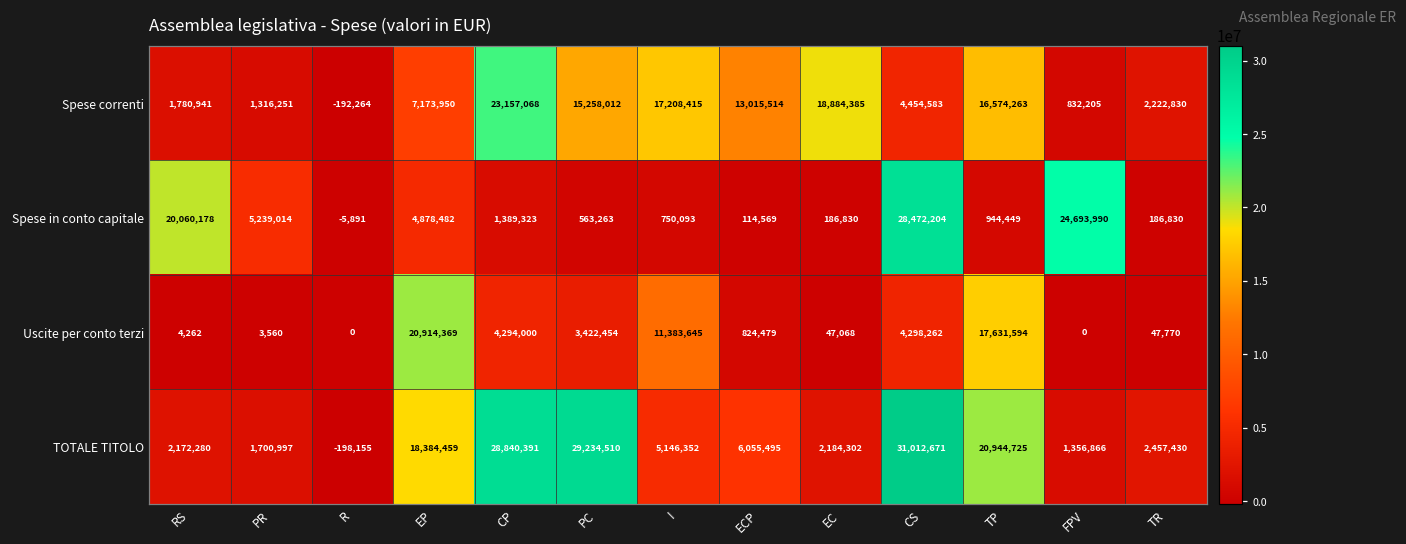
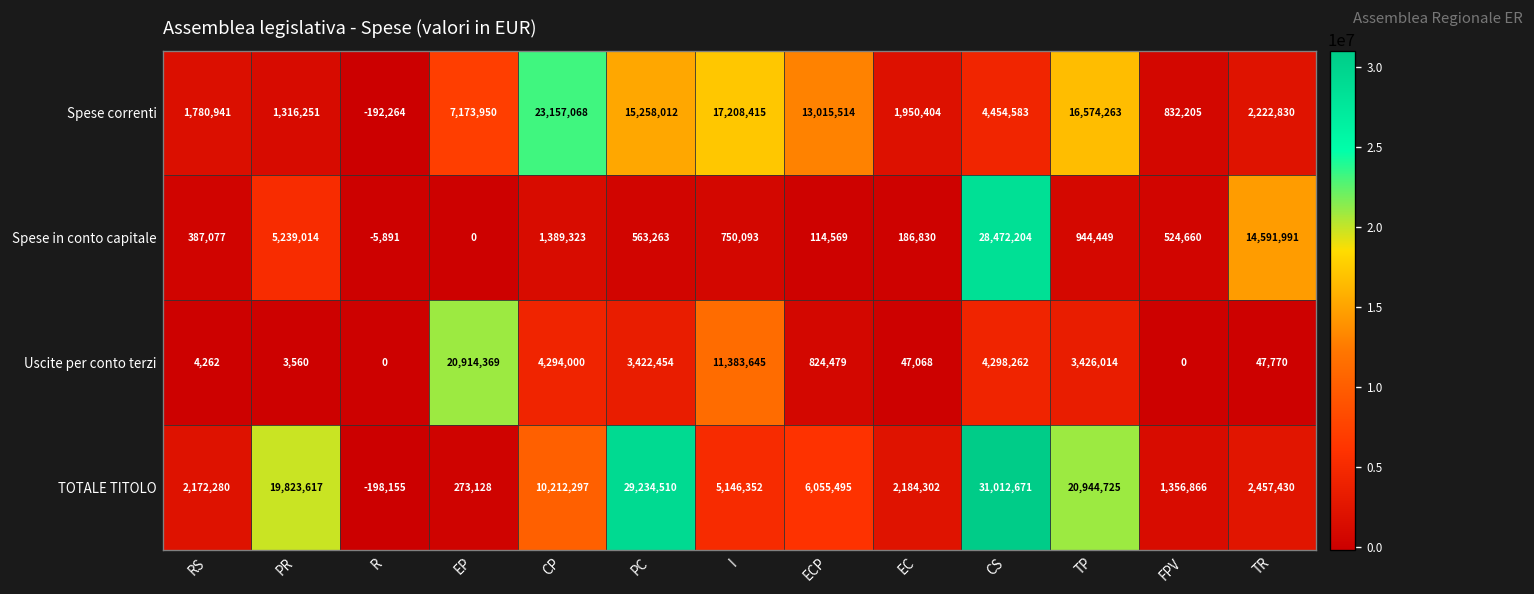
  {
    "Spese correnti": {
      "RS": "1,780,941",
      "PR": "1,316,251",
      "R": "-192,264",
      "EP": "7,173,950",
      "CP": "23,157,068",
      "PC": "15,258,012",
      "I": "17,208,415",
      "ECP": "13,015,514",
-     "EC": "18,884,385",
+     "EC": "1,950,404",
      "CS": "4,454,583",
      "TP": "16,574,263",
      "FPV": "832,205",
      "TR": "2,222,830"
    },
    "Spese in conto capitale": {
-     "RS": "20,060,178",
+     "RS": "387,077",
      "PR": "5,239,014",
      "R": "-5,891",
-     "EP": "4,878,482",
+     "EP": "0",
      "CP": "1,389,323",
      "PC": "563,263",
      "I": "750,093",
      "ECP": "114,569",
      "EC": "186,830",
      "CS": "28,472,204",
      "TP": "944,449",
-     "FPV": "24,693,990",
-     "TR": "186,830"
+     "FPV": "524,660",
+     "TR": "14,591,991"
    },
    "Uscite per conto terzi": {
      "RS": "4,262",
      "PR": "3,560",
      "R": "0",
      "EP": "20,914,369",
      "CP": "4,294,000",
      "PC": "3,422,454",
      "I": "11,383,645",
      "ECP": "824,479",
      "EC": "47,068",
      "CS": "4,298,262",
-     "TP": "17,631,594",
+     "TP": "3,426,014",
      "FPV": "0",
      "TR": "47,770"
    },
    "TOTALE TITOLO": {
      "RS": "2,172,280",
-     "PR": "1,700,997",
+     "PR": "19,823,617",
      "R": "-198,155",
-     "EP": "18,384,459",
-     "CP": "28,840,391",
+     "EP": "273,128",
+     "CP": "10,212,297",
      "PC": "29,234,510",
      "I": "5,146,352",
      "ECP": "6,055,495",
      "EC": "2,184,302",
      "CS": "31,012,671",
      "TP": "20,944,725",
      "FPV": "1,356,866",
      "TR": "2,457,430"
    }
  }
